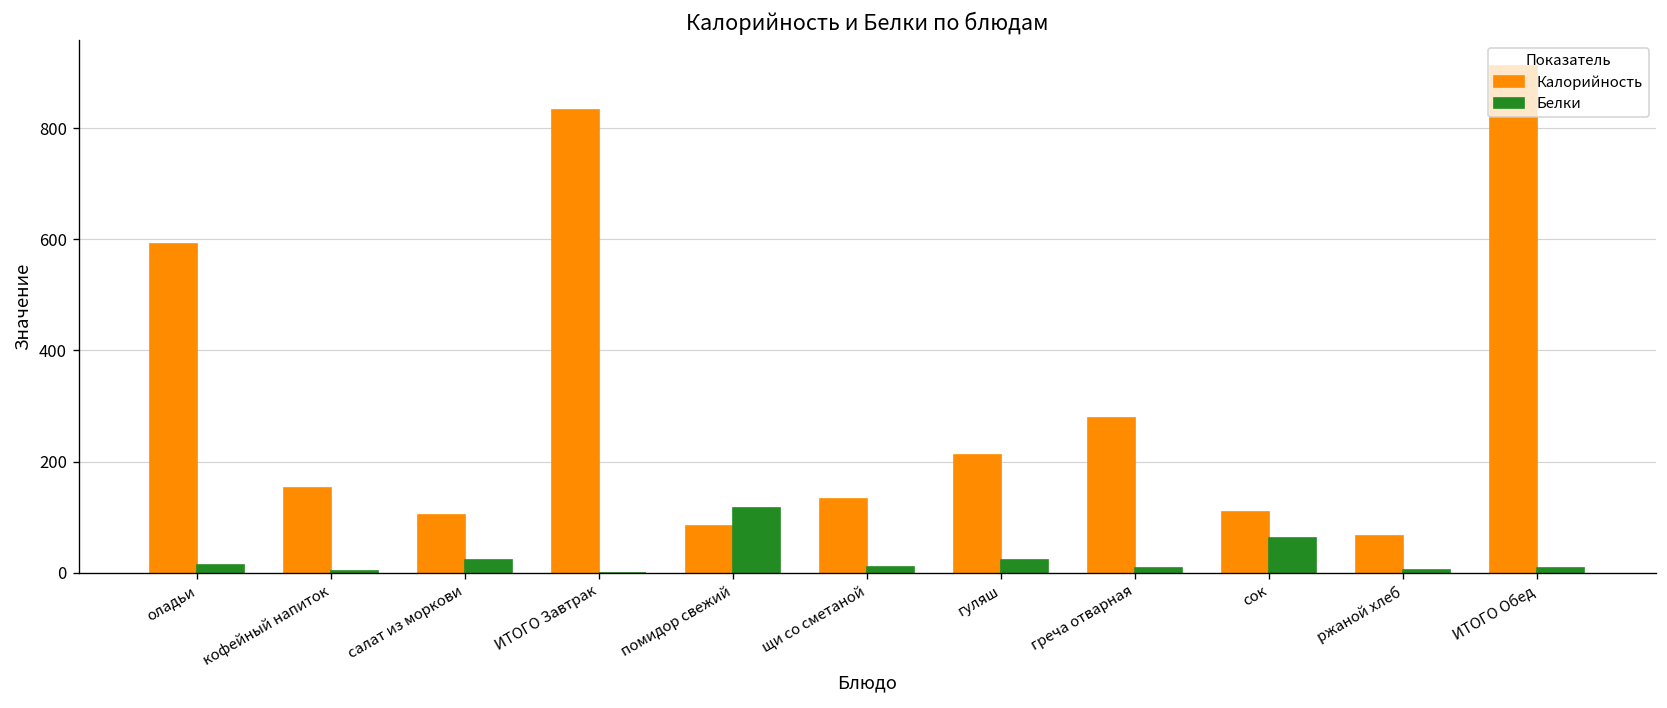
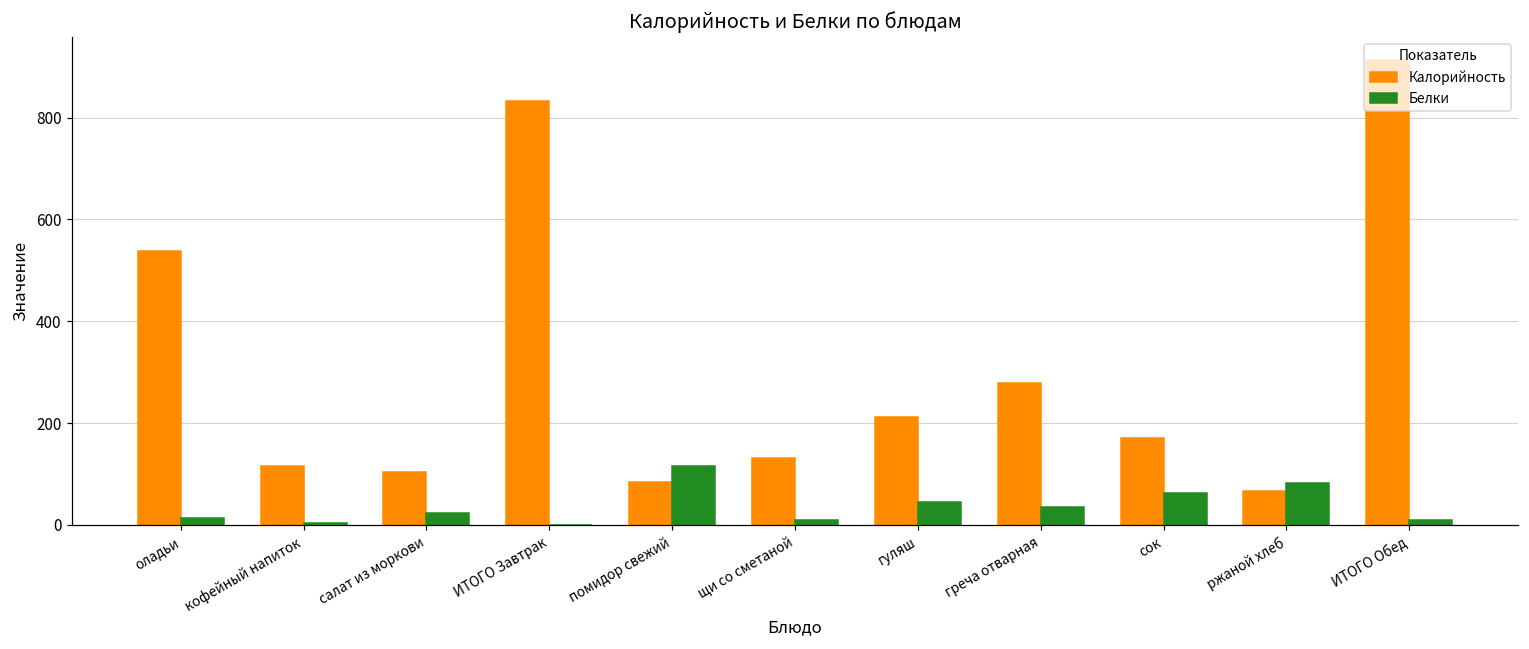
  {
    "Калорийность": {
-     "оладьи": 590,
-     "кофейный напиток": 150,
+     "оладьи": 540,
+     "кофейный напиток": 120,
      "салат из моркови": 100,
      "ИТОГО Завтрак": 830,
      "помидор свежий": 80,
      "щи со сметаной": 130,
      "гуляш": 210,
      "греча отварная": 280,
-     "сок": 110,
+     "сок": 170,
      "ржаной хлеб": 70
    },
    "Белки": {
      "оладьи": 10,
      "салат из моркови": 20,
      "ИТОГО Завтрак": 0,
      "помидор свежий": 120,
      "щи со сметаной": 10,
-     "гуляш": 20,
-     "греча отварная": 10,
+     "гуляш": 50,
+     "греча отварная": 40,
      "сок": 60,
-     "ржаной хлеб": 10,
+     "ржаной хлеб": 80,
      "ИТОГО Обед": 10
    }
  }
